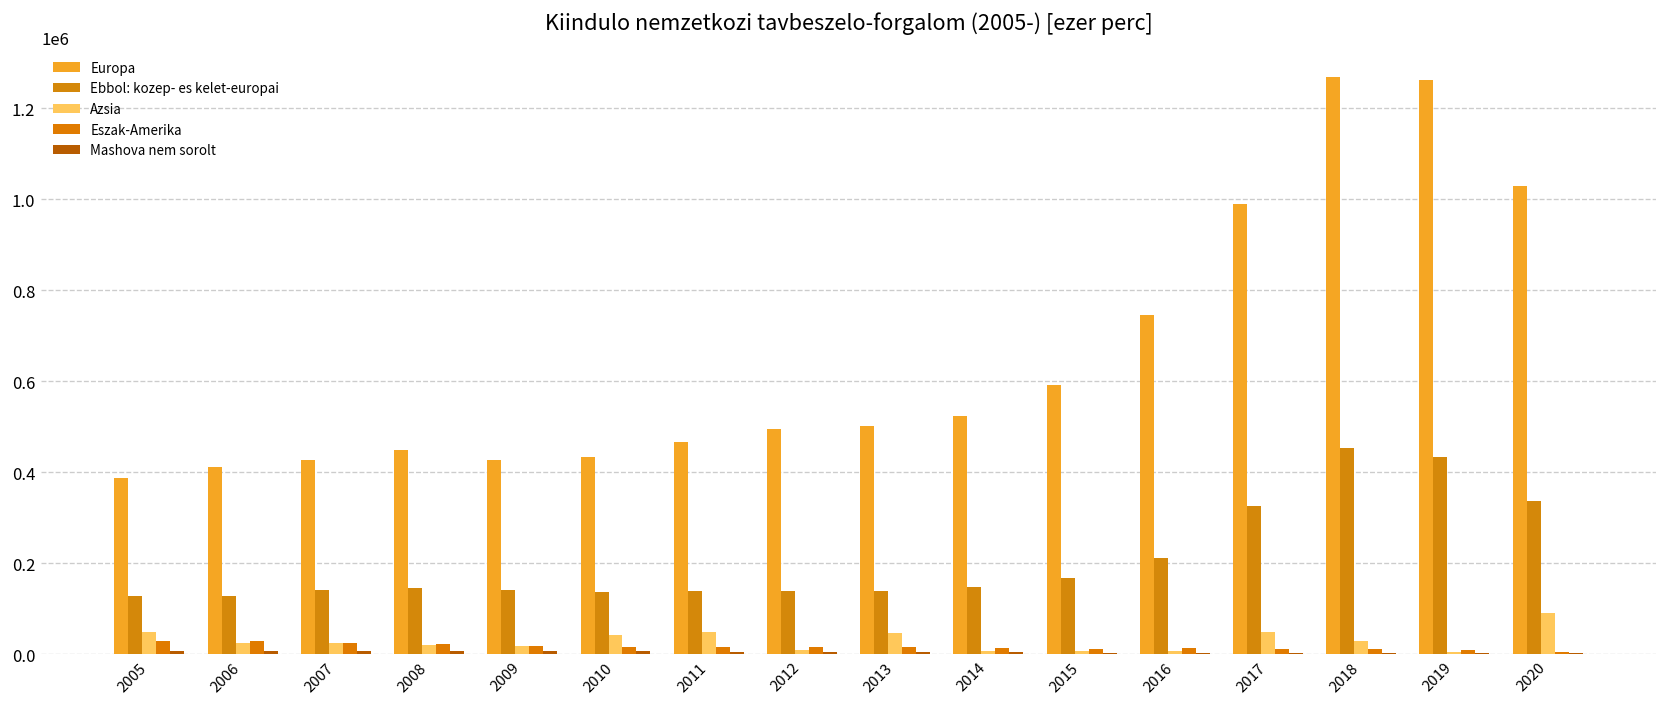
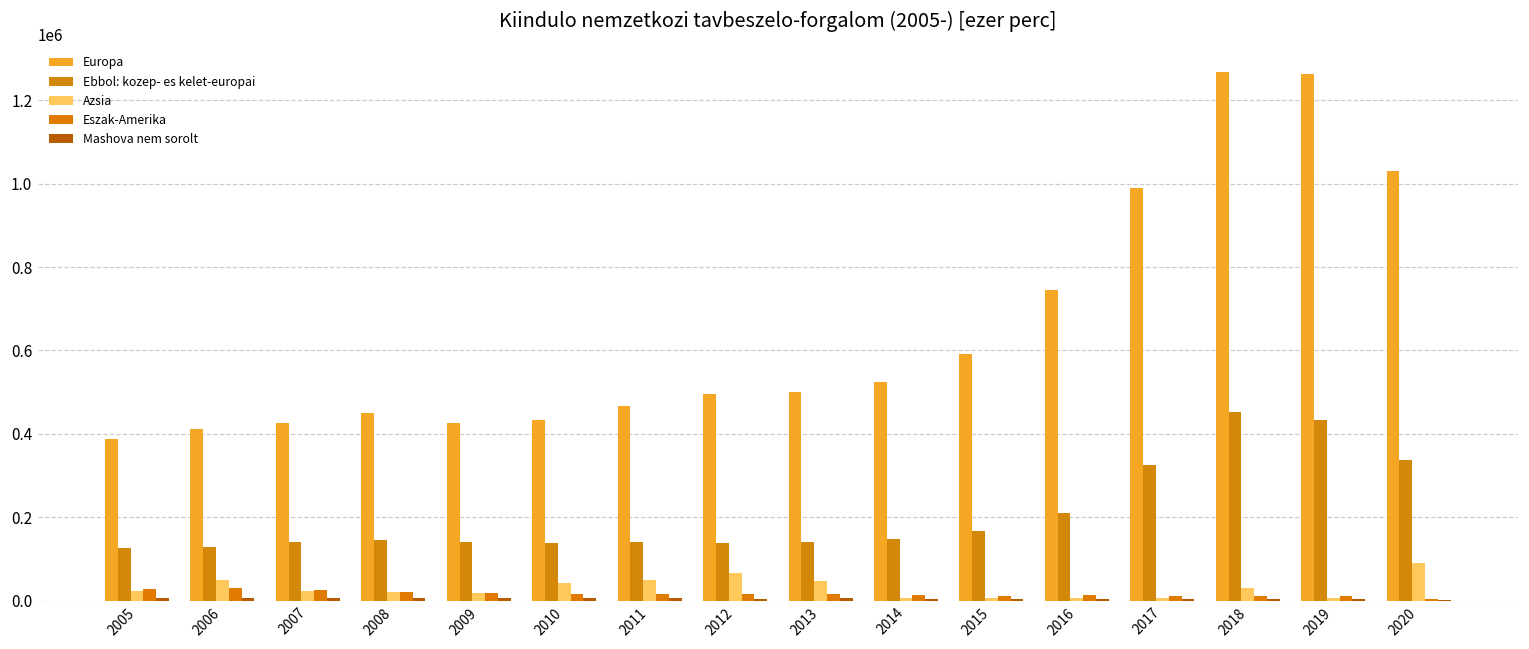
  {
    "Azsia": {
-     "2005": 50000,
-     "2006": 30000,
+     "2005": 20000,
+     "2006": 50000,
      "2007": 20000,
      "2008": 20000,
      "2009": 20000,
      "2010": 40000,
      "2011": 50000,
-     "2012": 10000,
+     "2012": 70000,
      "2013": 50000,
      "2014": 10000,
      "2015": 10000,
      "2016": 10000,
-     "2017": 50000,
+     "2017": 10000,
      "2018": 30000,
      "2020": 90000
    }
  }
